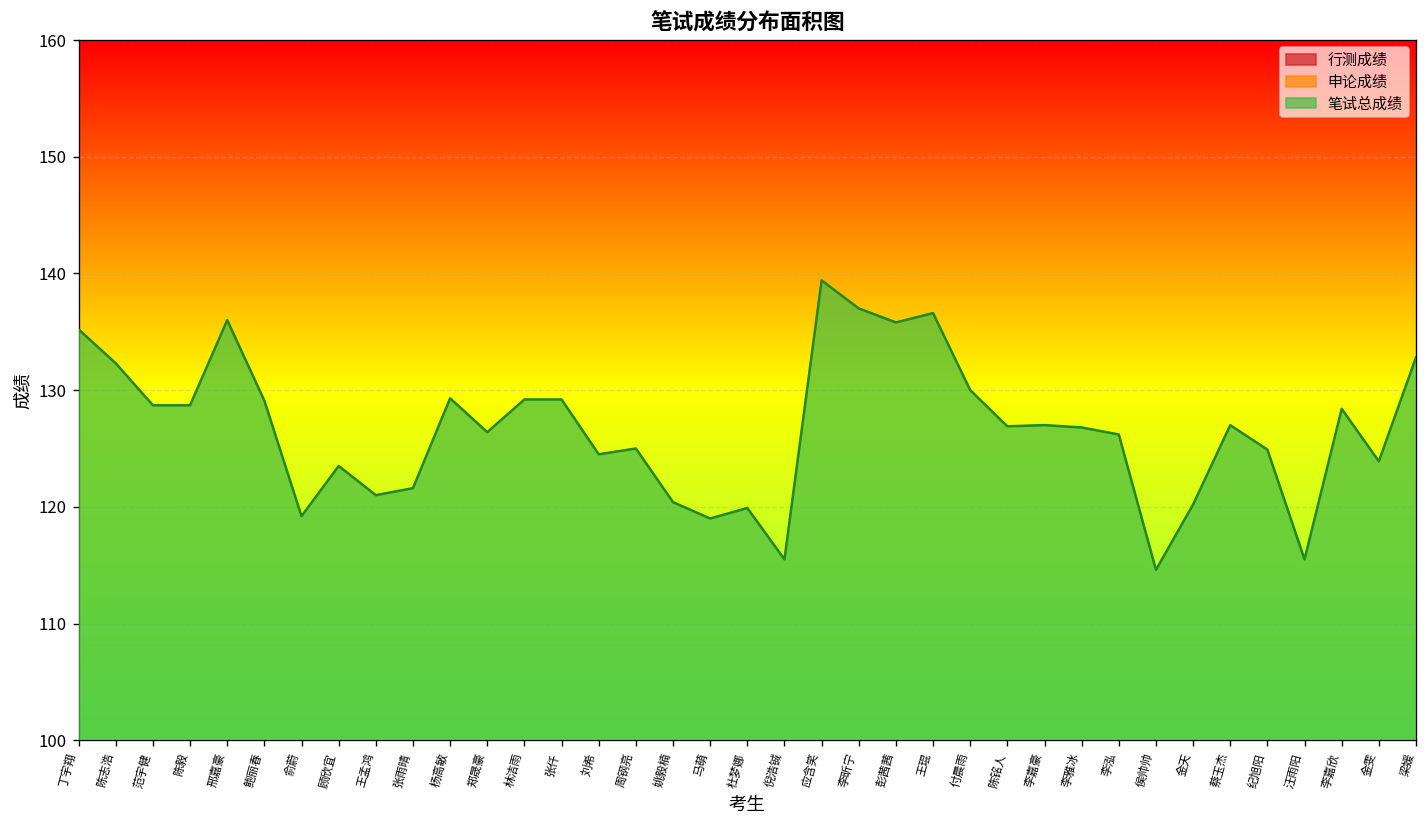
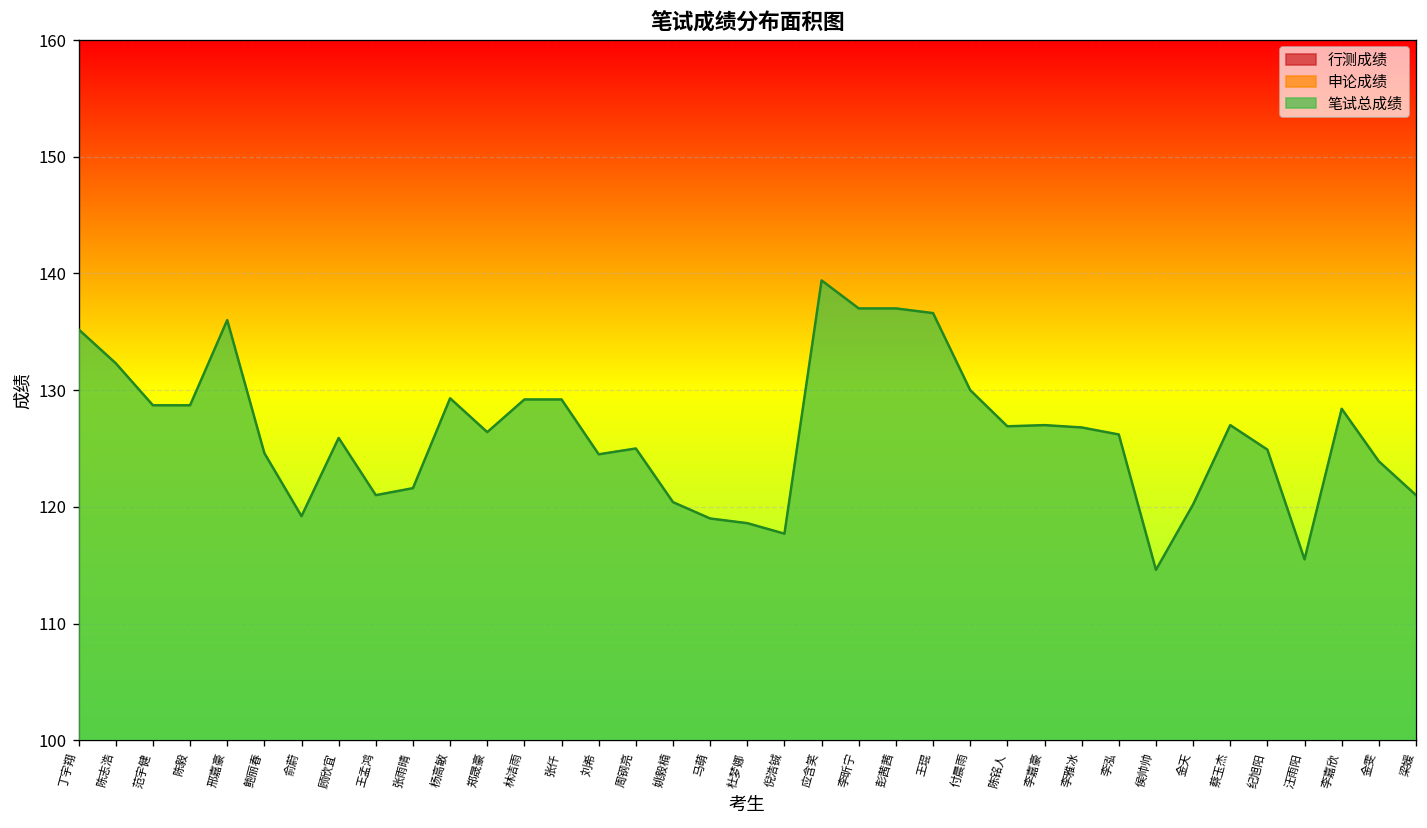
  {
    "笔试总成绩": {
      "丁宇翔": 135,
      "陈志浩": 132,
      "范宇健": 129,
      "陈毅": 129,
      "邢嘉豪": 136,
-     "鲍丽春": 129,
+     "鲍丽春": 125,
      "俞蔚": 119,
-     "顾欣宜": 124,
+     "顾欣宜": 126,
      "王孟鸿": 121,
      "张雨晴": 122,
      "杨高敏": 129,
      "郑晟豪": 126,
      "林洁雨": 129,
      "张仟": 129,
      "刘希": 125,
      "周钢亮": 125,
      "姚毅楠": 120,
      "马萌": 119,
-     "杜梦娜": 120,
-     "倪浩铖": 116,
+     "杜梦娜": 119,
+     "倪浩铖": 118,
      "应含笑": 139,
      "李昕宁": 137,
-     "彭茜茜": 136,
+     "彭茜茜": 137,
      "王琨": 137,
      "付晨雨": 130,
      "陈铭人": 127,
      "李嘉豪": 127,
      "李雅冰": 127,
      "李泓": 126,
      "侯帅帅": 115,
      "金天": 120,
      "蔡玉杰": 127,
      "纪旭阳": 125,
      "汪雨阳": 116,
      "李嘉欣": 128,
      "金雯": 124,
-     "梁媛": 133
+     "梁媛": 121
    }
  }
